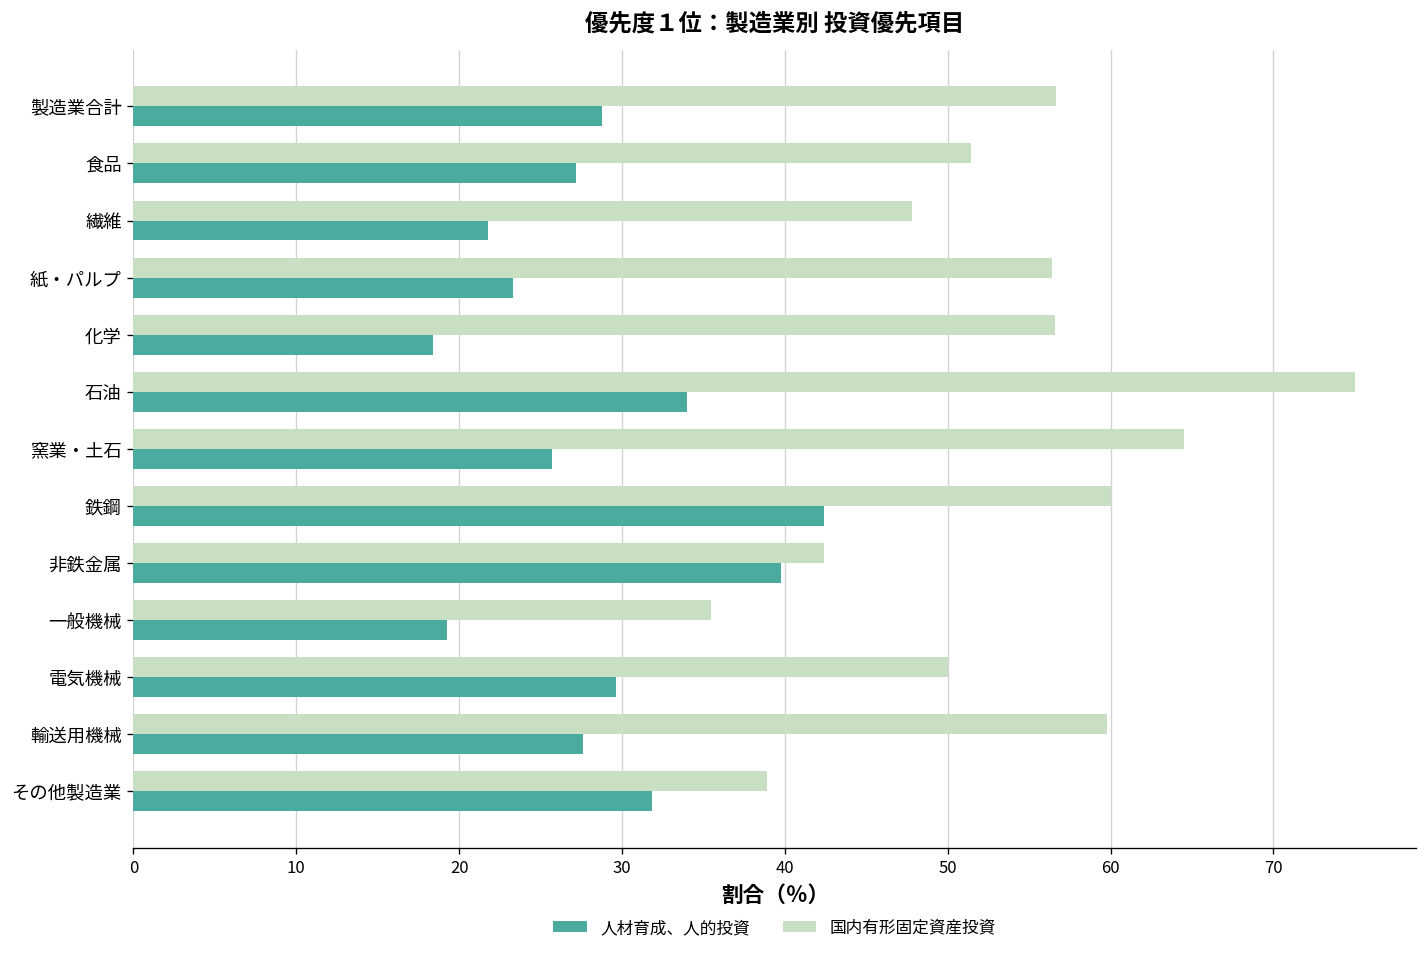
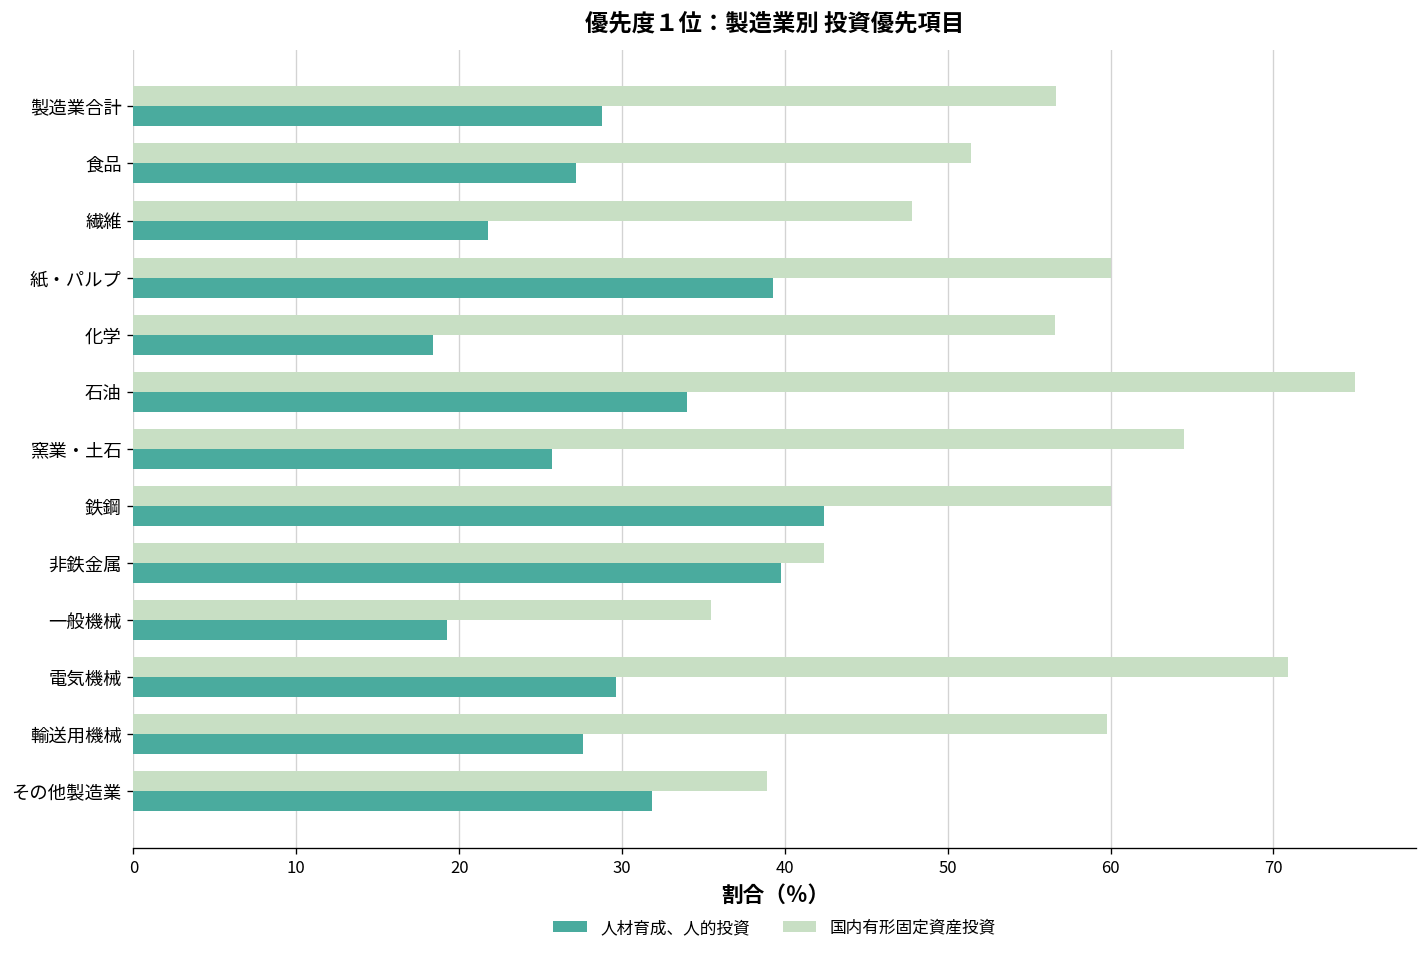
  {
    "人材育成、人的投資": {
      "製造業合計": 28.8,
      "食品": 27.1,
      "繊維": 21.7,
-     "紙・パルプ": 23.3,
+     "紙・パルプ": 39.3,
      "化学": 18.4,
      "石油": 34.0,
      "窯業・土石": 25.7,
      "鉄鋼": 42.4,
      "非鉄金属": 39.8,
      "一般機械": 19.2,
      "電気機械": 29.6,
      "輸送用機械": 27.6,
      "その他製造業": 31.9
    },
    "国内有形固定資産投資": {
      "製造業合計": 56.6,
      "食品": 51.4,
      "繊維": 47.8,
-     "紙・パルプ": 56.4,
+     "紙・パルプ": 60.0,
      "化学": 56.6,
      "石油": 75.0,
      "窯業・土石": 64.5,
      "鉄鋼": 60.0,
      "非鉄金属": 42.4,
      "一般機械": 35.5,
-     "電気機械": 50.0,
+     "電気機械": 70.9,
      "輸送用機械": 59.8,
      "その他製造業": 38.9
    }
  }
